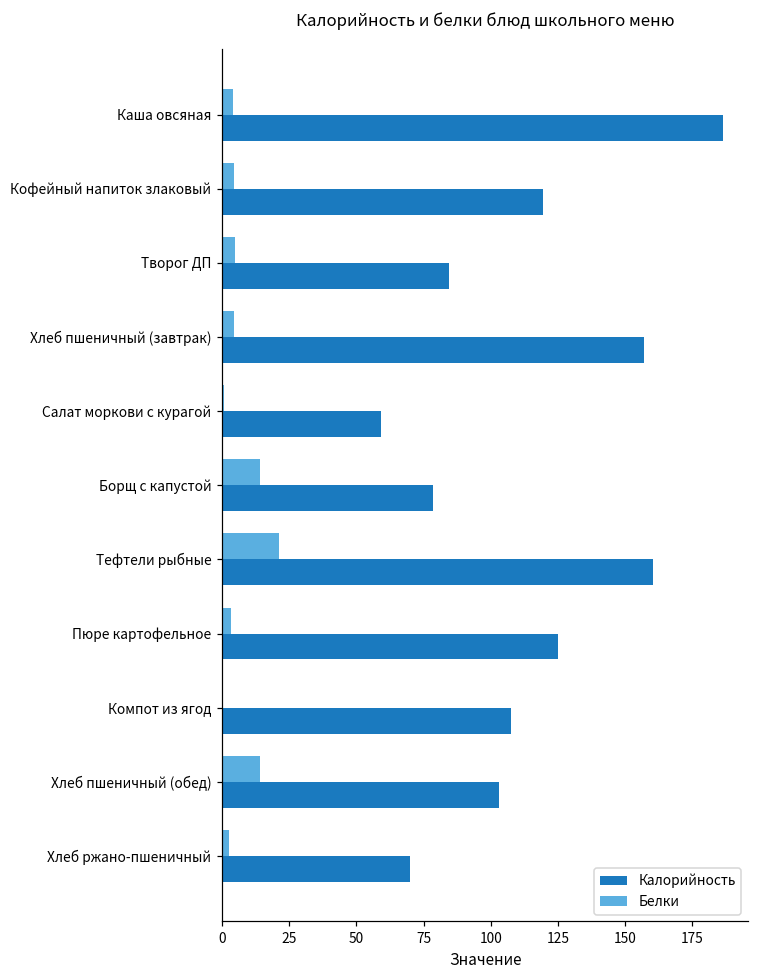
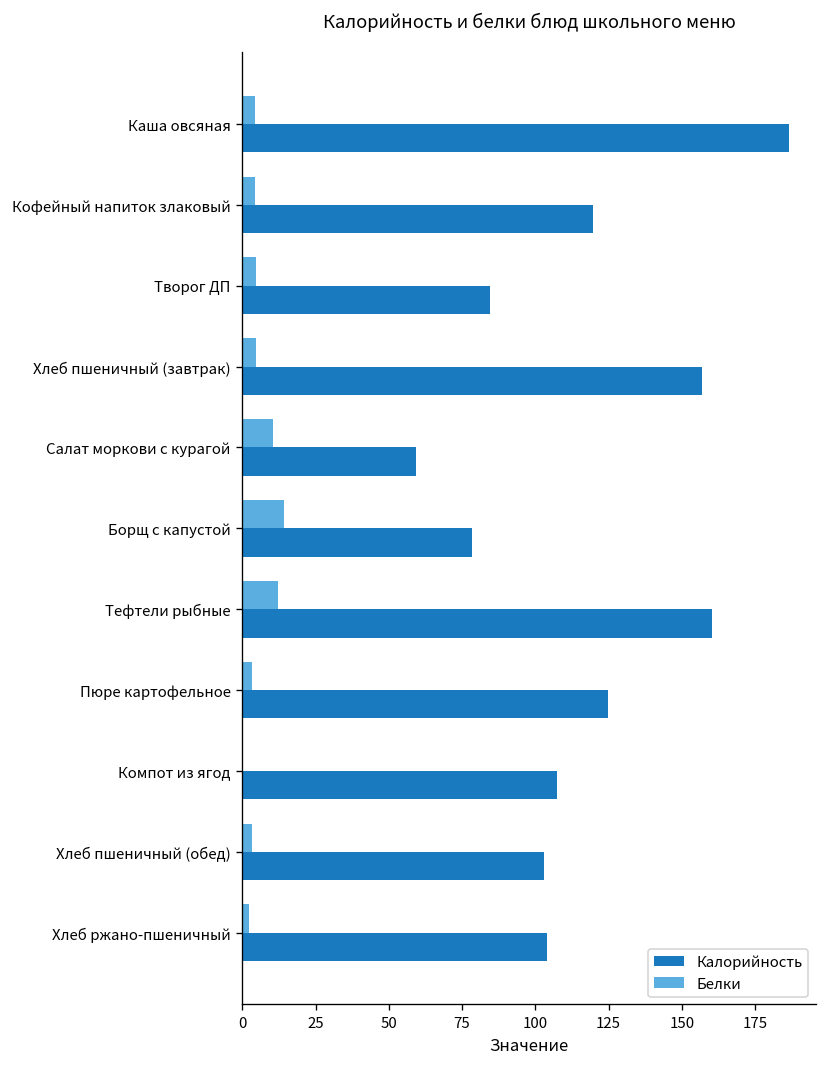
  {
    "Калорийность": {
      "Каша овсяная": 187,
      "Кофейный напиток злаковый": 120,
      "Творог ДП": 85,
      "Хлеб пшеничный (завтрак)": 157,
      "Салат моркови с курагой": 59,
      "Борщ с капустой": 79,
      "Тефтели рыбные": 160,
      "Пюре картофельное": 125,
      "Компот из ягод": 108,
      "Хлеб пшеничный (обед)": 103,
-     "Хлеб ржано-пшеничный": 70
+     "Хлеб ржано-пшеничный": 104
    },
    "Белки": {
      "Каша овсяная": 4,
      "Кофейный напиток злаковый": 4,
      "Творог ДП": 5,
      "Хлеб пшеничный (завтрак)": 5,
-     "Салат моркови с курагой": 1,
+     "Салат моркови с курагой": 11,
      "Борщ с капустой": 14,
-     "Тефтели рыбные": 21,
+     "Тефтели рыбные": 12,
      "Пюре картофельное": 3,
-     "Хлеб пшеничный (обед)": 14,
+     "Хлеб пшеничный (обед)": 3,
      "Хлеб ржано-пшеничный": 2
    }
  }
